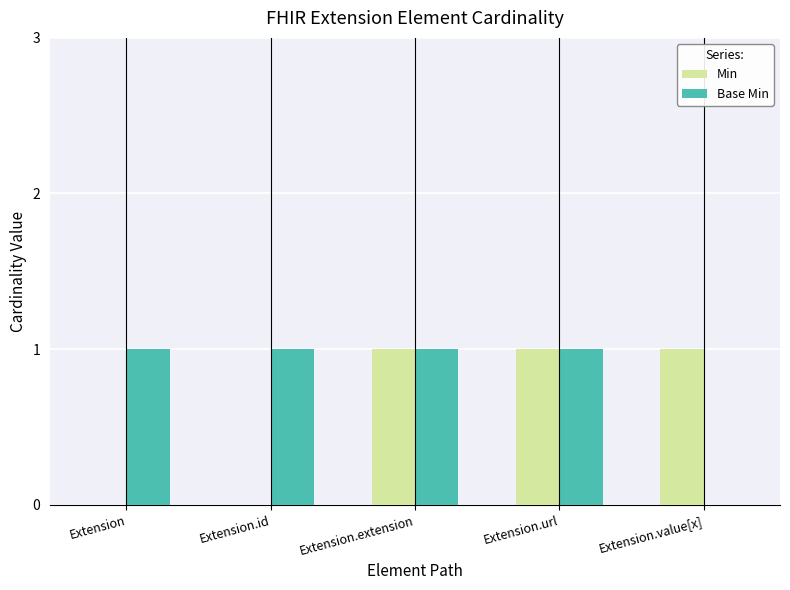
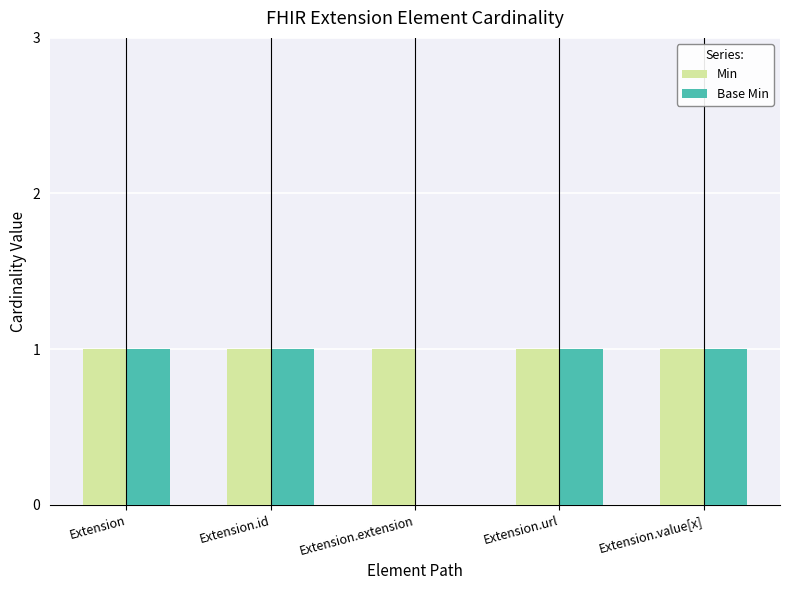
  {
    "Min": {
-     "Extension": 0,
-     "Extension.id": 0,
+     "Extension": 1,
+     "Extension.id": 1,
      "Extension.extension": 1,
      "Extension.url": 1,
      "Extension.value[x]": 1
    },
    "Base Min": {
      "Extension": 1,
      "Extension.id": 1,
-     "Extension.extension": 1,
+     "Extension.extension": 0,
      "Extension.url": 1,
-     "Extension.value[x]": 0
+     "Extension.value[x]": 1
    }
  }
